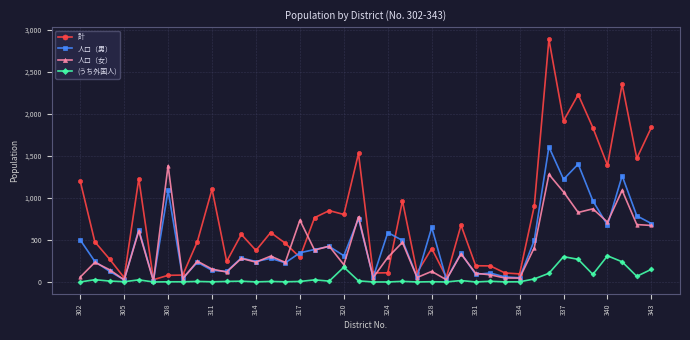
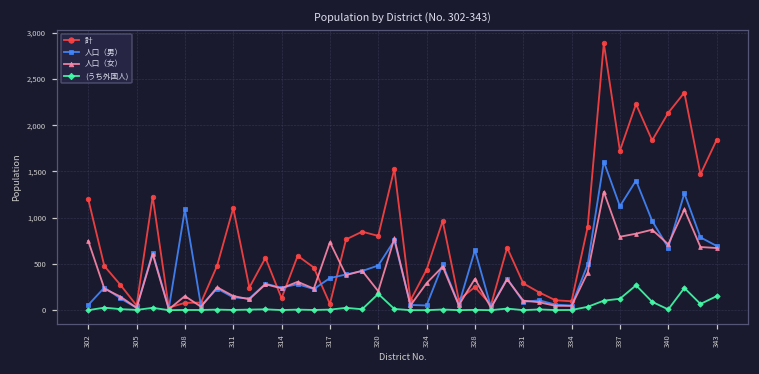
  {
    "計": {
      "302": "1,200",
      "308": "100",
      "311": "1,100",
-     "314": "400",
-     "317": "300",
+     "314": "100",
+     "317": "100",
      "320": "800",
-     "324": "100",
-     "328": "400",
-     "331": "200",
+     "324": "400",
+     "328": "300",
+     "331": "300",
      "334": "100",
-     "337": "1,900",
-     "340": "1,400",
+     "337": "1,700",
+     "340": "2,100",
      "343": "1,800"
    },
    "人口（男）": {
-     "302": "500",
+     "302": "100",
      "308": "1,100",
      "317": "300",
-     "320": "300",
-     "324": "600",
+     "320": "500",
+     "324": "100",
      "328": "600",
-     "337": "1,200",
+     "337": "1,100",
      "340": "700"
    },
    "人口（女）": {
-     "302": "100",
-     "308": "1,400",
+     "302": "700",
+     "308": "200",
      "317": "700",
      "324": "300",
-     "328": "100",
-     "337": "1,100",
+     "328": "300",
+     "337": "800",
      "340": "700"
    },
    "(うち外国人)": {
      "302": "0",
      "308": "0",
      "311": "0",
      "314": "0",
      "317": "0",
      "324": "0",
      "328": "0",
      "331": "0",
      "334": "0",
-     "337": "300",
-     "340": "300",
+     "337": "100",
+     "340": "0",
      "343": "200"
    }
  }
